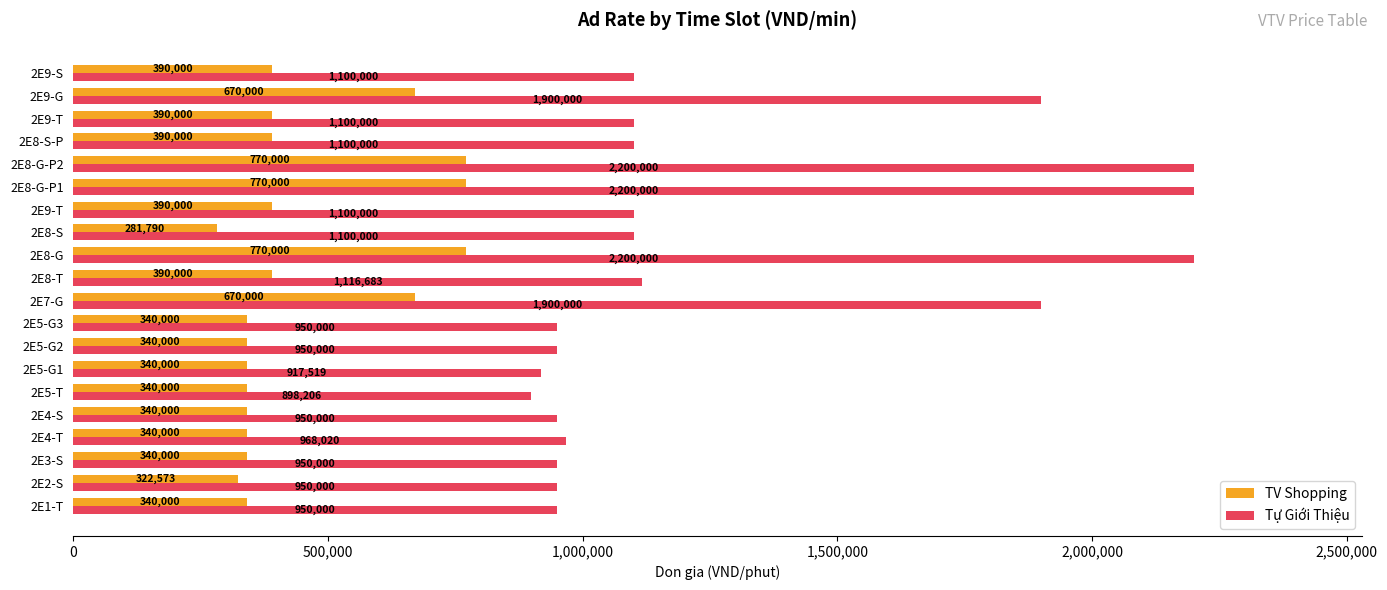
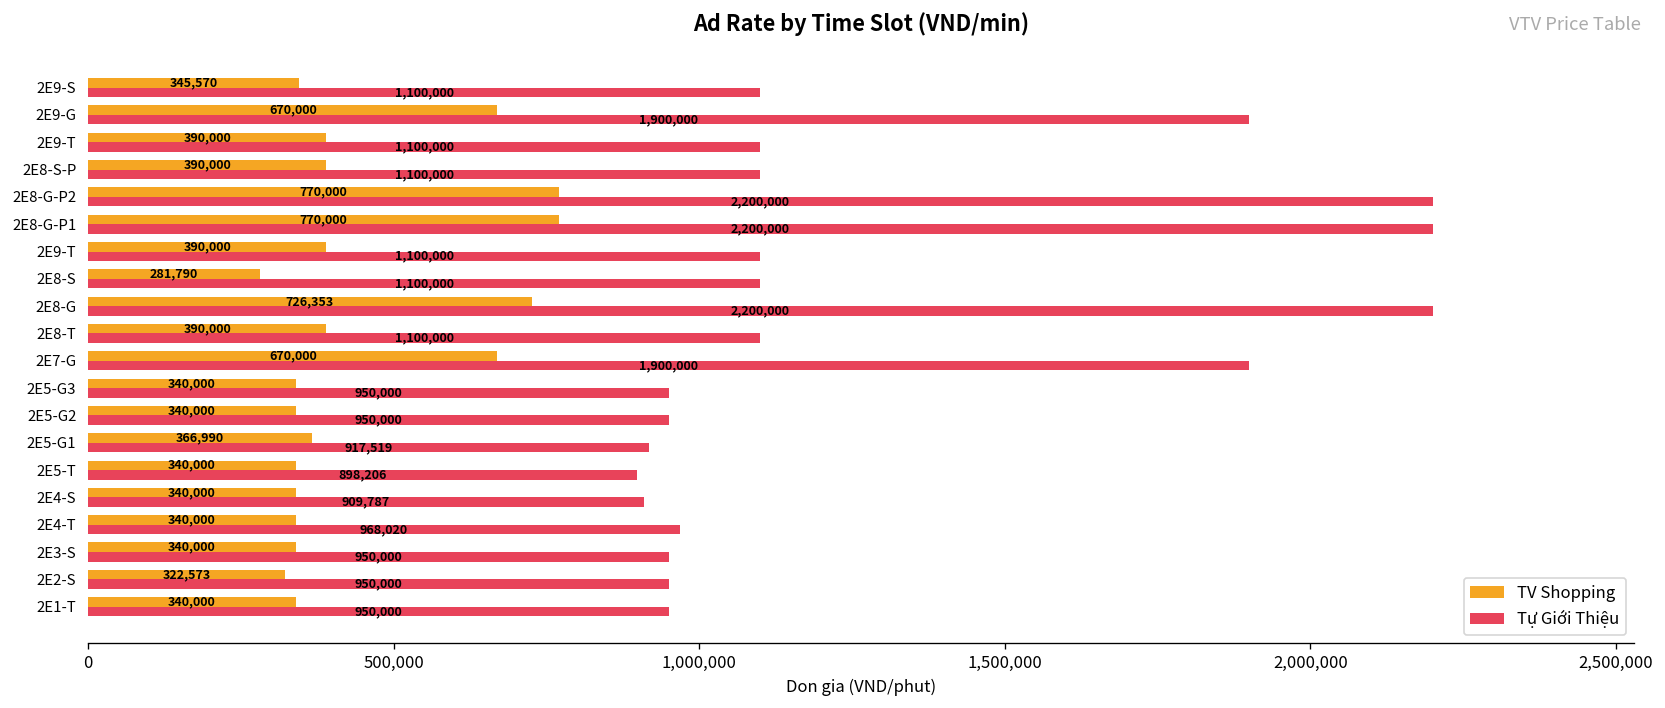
  {
    "TV Shopping": {
-     "2E9-S": "390,000",
+     "2E9-S": "345,570",
      "2E9-G": "670,000",
      "2E8-S-P": "390,000",
      "2E8-G-P2": "770,000",
      "2E8-G-P1": "770,000",
      "2E8-S": "281,790",
-     "2E8-G": "770,000",
+     "2E8-G": "726,353",
      "2E8-T": "390,000",
      "2E7-G": "670,000",
      "2E5-G3": "340,000",
      "2E5-G2": "340,000",
-     "2E5-G1": "340,000",
+     "2E5-G1": "366,990",
      "2E5-T": "340,000",
      "2E4-S": "340,000",
      "2E4-T": "340,000",
      "2E3-S": "340,000",
      "2E2-S": "322,573",
      "2E1-T": "340,000"
    },
    "Tự Giới Thiệu": {
      "2E9-S": "1,100,000",
      "2E9-G": "1,900,000",
      "2E8-S-P": "1,100,000",
      "2E8-G-P2": "2,200,000",
      "2E8-G-P1": "2,200,000",
      "2E8-S": "1,100,000",
      "2E8-G": "2,200,000",
-     "2E8-T": "1,116,683",
+     "2E8-T": "1,100,000",
      "2E7-G": "1,900,000",
      "2E5-G3": "950,000",
      "2E5-G2": "950,000",
      "2E5-G1": "917,519",
      "2E5-T": "898,206",
-     "2E4-S": "950,000",
+     "2E4-S": "909,787",
      "2E4-T": "968,020",
      "2E3-S": "950,000",
      "2E2-S": "950,000",
      "2E1-T": "950,000"
    }
  }
